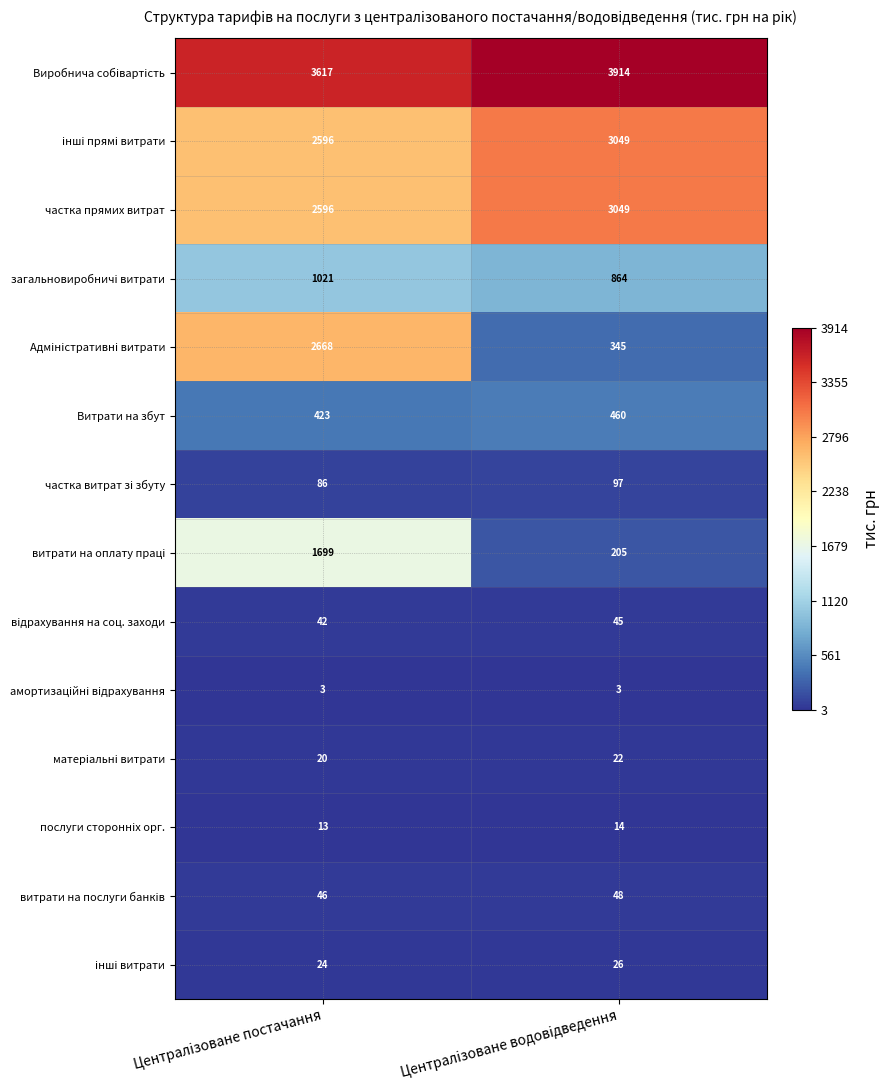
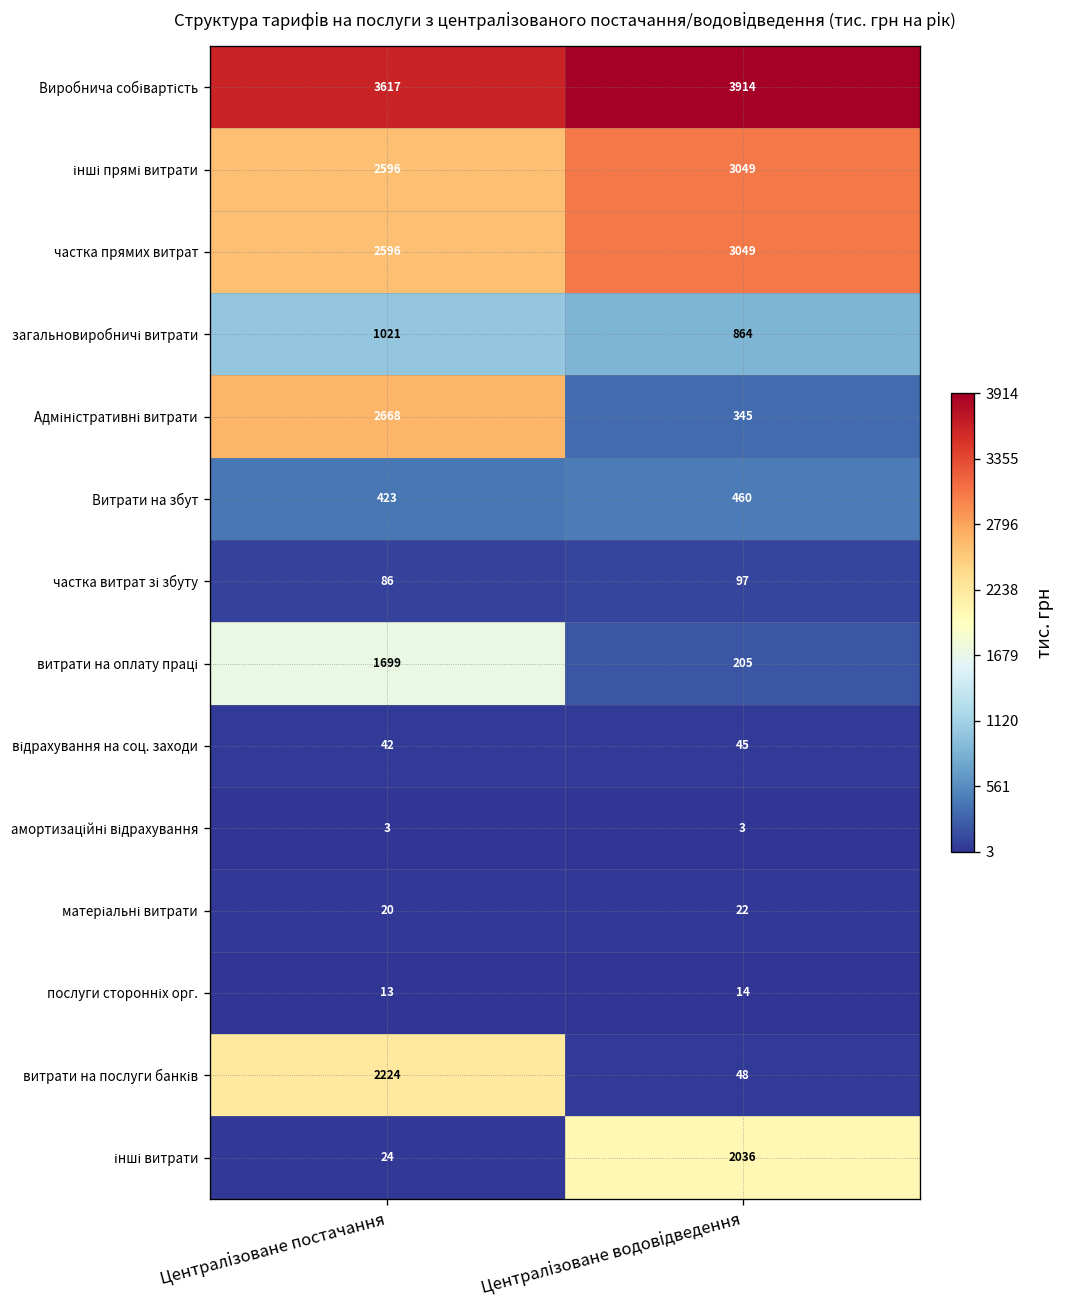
  {
    "Виробнича собівартість": {
      "Централізоване постачання": 3617,
      "Централізоване водовідведення": 3914
    },
    "інші прямі витрати": {
      "Централізоване постачання": 2596,
      "Централізоване водовідведення": 3049
    },
    "частка прямих витрат": {
      "Централізоване постачання": 2596,
      "Централізоване водовідведення": 3049
    },
    "загальновиробничі витрати": {
      "Централізоване постачання": 1021,
      "Централізоване водовідведення": 864
    },
    "Адміністративні витрати": {
      "Централізоване постачання": 2668,
      "Централізоване водовідведення": 345
    },
    "Витрати на збут": {
      "Централізоване постачання": 423,
      "Централізоване водовідведення": 460
    },
    "частка витрат зі збуту": {
      "Централізоване постачання": 86,
      "Централізоване водовідведення": 97
    },
    "витрати на оплату праці": {
      "Централізоване постачання": 1699,
      "Централізоване водовідведення": 205
    },
    "відрахування на соц. заходи": {
      "Централізоване постачання": 42,
      "Централізоване водовідведення": 45
    },
    "амортизаційні відрахування": {
      "Централізоване постачання": 3,
      "Централізоване водовідведення": 3
    },
    "матеріальні витрати": {
      "Централізоване постачання": 20,
      "Централізоване водовідведення": 22
    },
    "послуги сторонніх орг.": {
      "Централізоване постачання": 13,
      "Централізоване водовідведення": 14
    },
    "витрати на послуги банків": {
-     "Централізоване постачання": 46,
+     "Централізоване постачання": 2224,
      "Централізоване водовідведення": 48
    },
    "інші витрати": {
      "Централізоване постачання": 24,
-     "Централізоване водовідведення": 26
+     "Централізоване водовідведення": 2036
    }
  }
